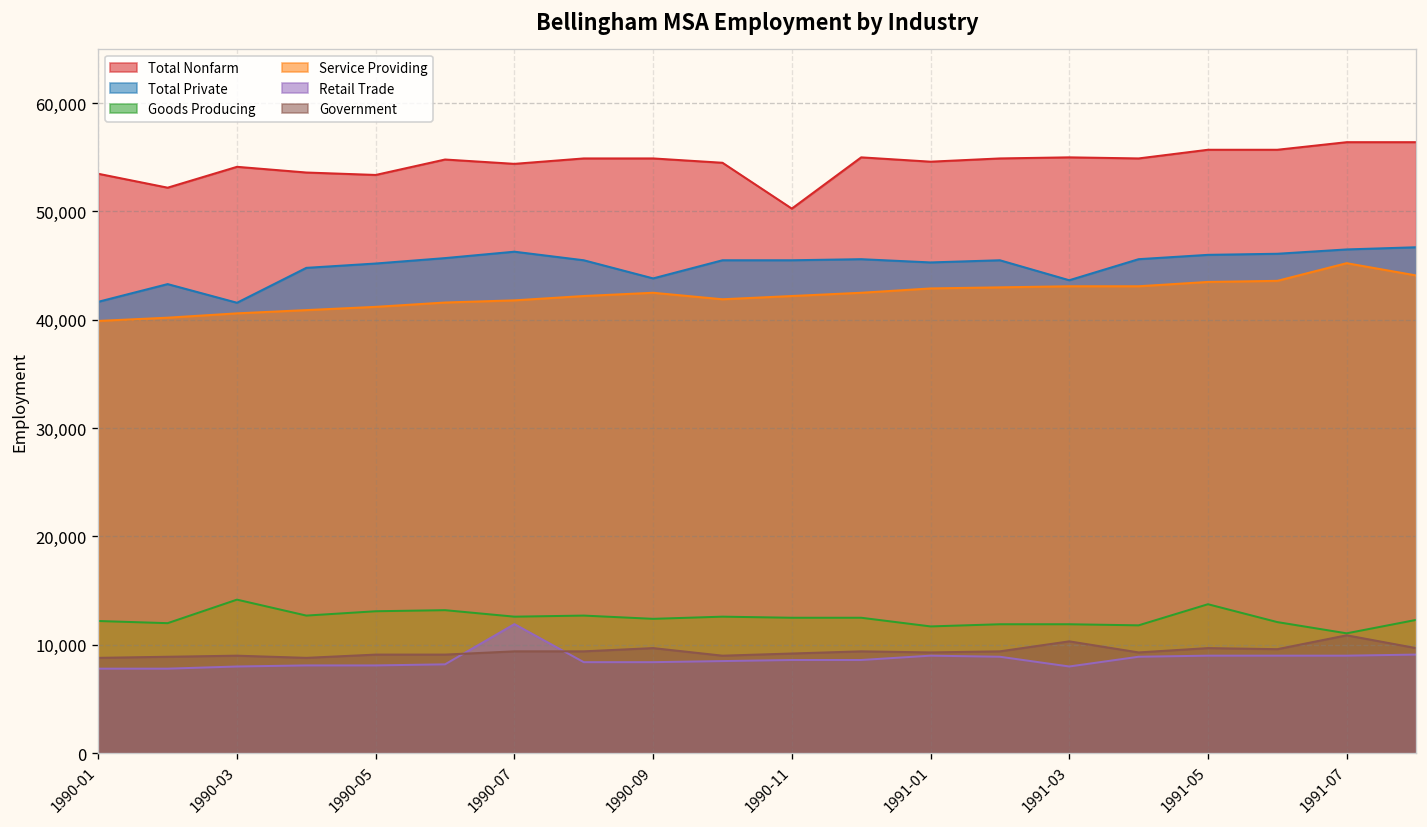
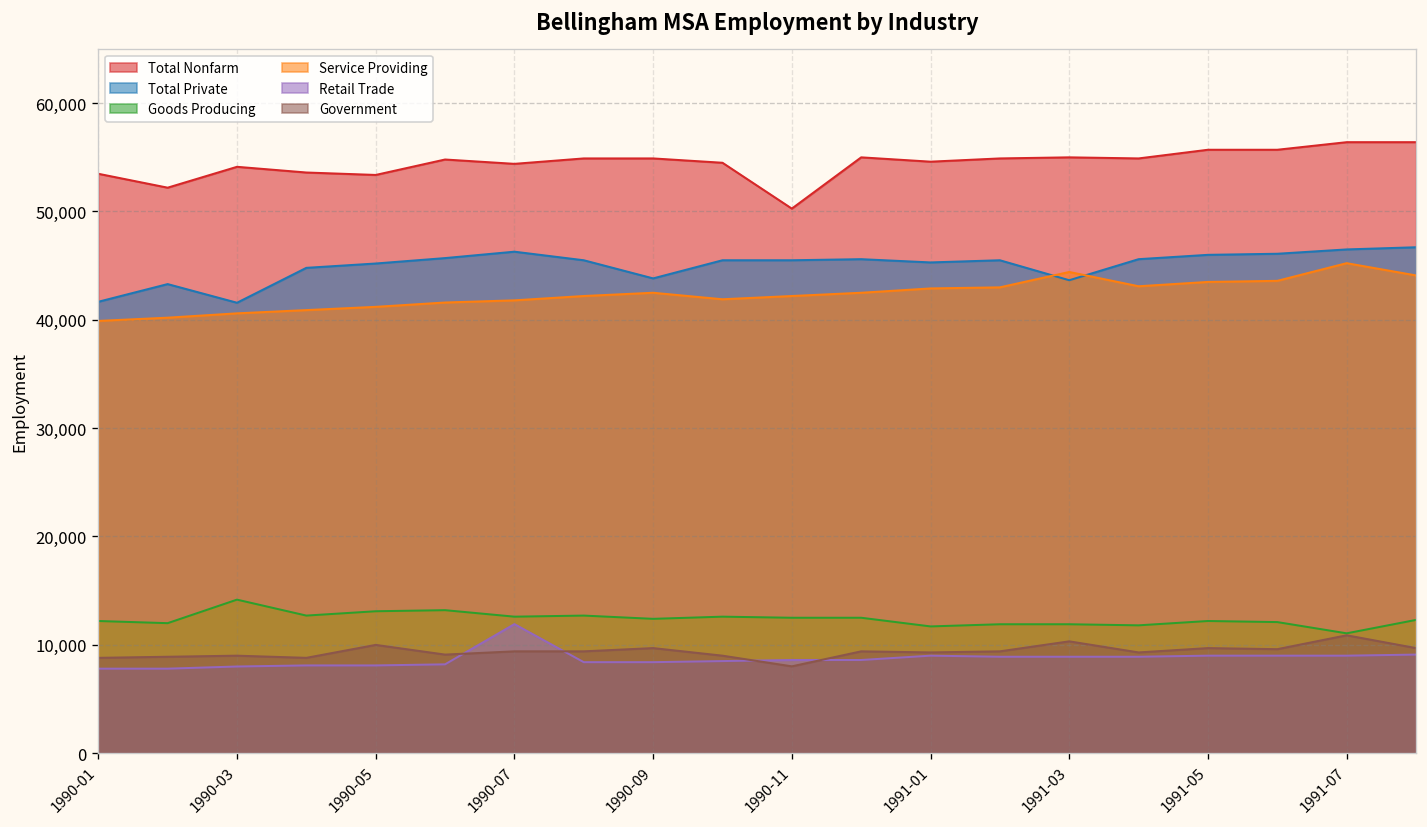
  {
    "Total Nonfarm": {
      "1990-01": "53,000",
      "1990-03": "54,000",
      "1990-05": "53,000",
      "1990-07": "54,000",
      "1990-09": "55,000",
      "1990-11": "50,000",
      "1991-01": "55,000",
      "1991-03": "55,000",
      "1991-05": "56,000",
      "1991-07": "56,000"
    },
    "Total Private": {
      "1990-01": "42,000",
      "1990-03": "42,000",
      "1990-05": "45,000",
      "1990-07": "46,000",
      "1990-09": "44,000",
      "1990-11": "46,000",
      "1991-01": "45,000",
      "1991-03": "44,000",
      "1991-05": "46,000",
      "1991-07": "47,000"
    },
    "Goods Producing": {
      "1990-01": "12,000",
      "1990-03": "14,000",
      "1990-05": "13,000",
      "1990-07": "13,000",
      "1990-09": "12,000",
      "1990-11": "13,000",
      "1991-01": "12,000",
      "1991-03": "12,000",
-     "1991-05": "14,000"
+     "1991-05": "12,000"
    },
    "Service Providing": {
      "1990-01": "40,000",
      "1990-03": "41,000",
      "1990-05": "41,000",
      "1990-07": "42,000",
      "1990-09": "43,000",
      "1990-11": "42,000",
      "1991-01": "43,000",
-     "1991-03": "43,000",
+     "1991-03": "44,000",
      "1991-05": "44,000",
      "1991-07": "45,000"
    },
    "Retail Trade": {
      "1990-01": "8,000",
      "1990-03": "8,000",
      "1990-05": "8,000",
      "1990-07": "12,000",
      "1990-09": "8,000",
      "1990-11": "9,000",
      "1991-01": "9,000",
-     "1991-03": "8,000",
+     "1991-03": "9,000",
      "1991-05": "9,000",
      "1991-07": "9,000"
    },
    "Government": {
      "1990-01": "9,000",
      "1990-03": "9,000",
-     "1990-05": "9,000",
+     "1990-05": "10,000",
      "1990-07": "9,000",
      "1990-09": "10,000",
-     "1990-11": "9,000",
+     "1990-11": "8,000",
      "1991-01": "9,000",
      "1991-03": "10,000",
      "1991-05": "10,000"
    }
  }
